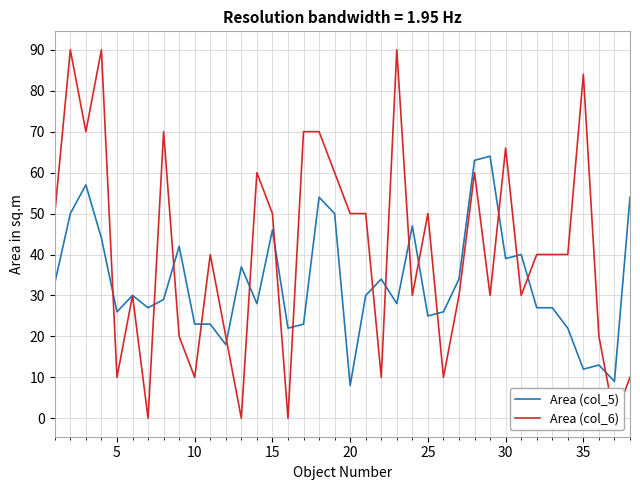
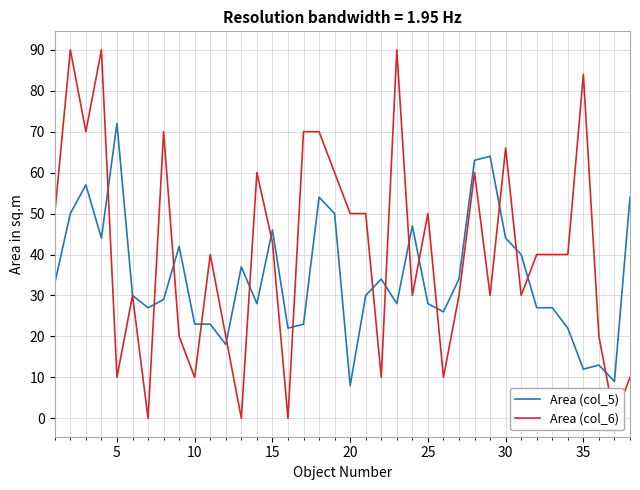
  {
    "Area (col_5)": {
-     "5": 26,
+     "5": 72,
      "10": 23,
      "15": 46,
      "20": 8,
-     "25": 25,
-     "30": 39,
+     "25": 28,
+     "30": 44,
      "35": 12
    },
    "Area (col_6)": {
      "5": 10,
      "10": 10,
-     "15": 50,
+     "15": 43,
      "20": 50,
      "25": 50,
      "30": 66,
      "35": 84
    }
  }
